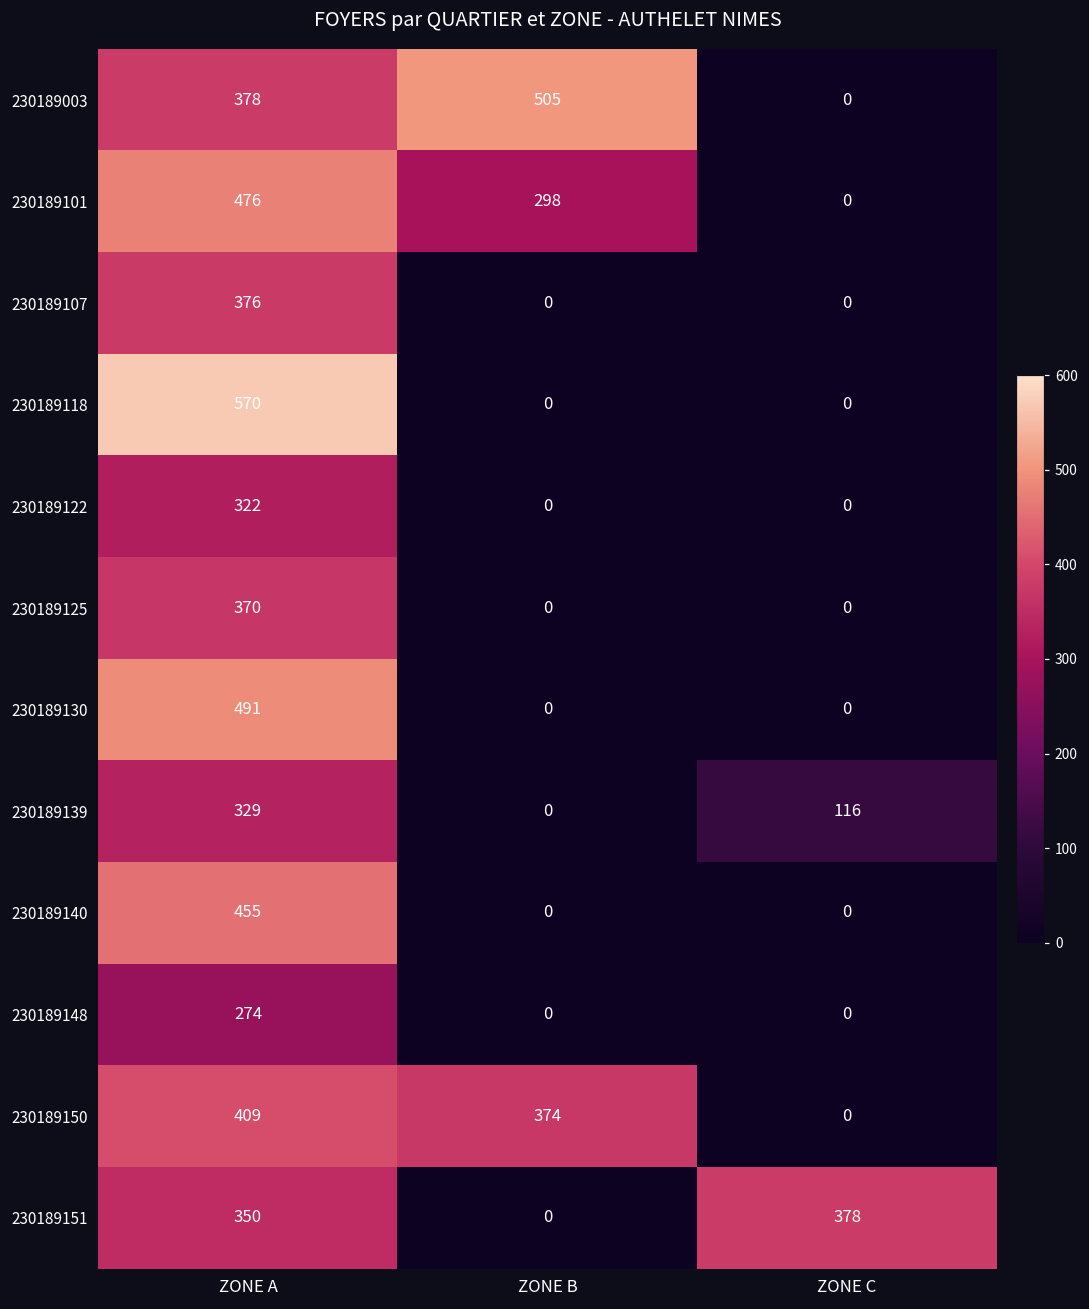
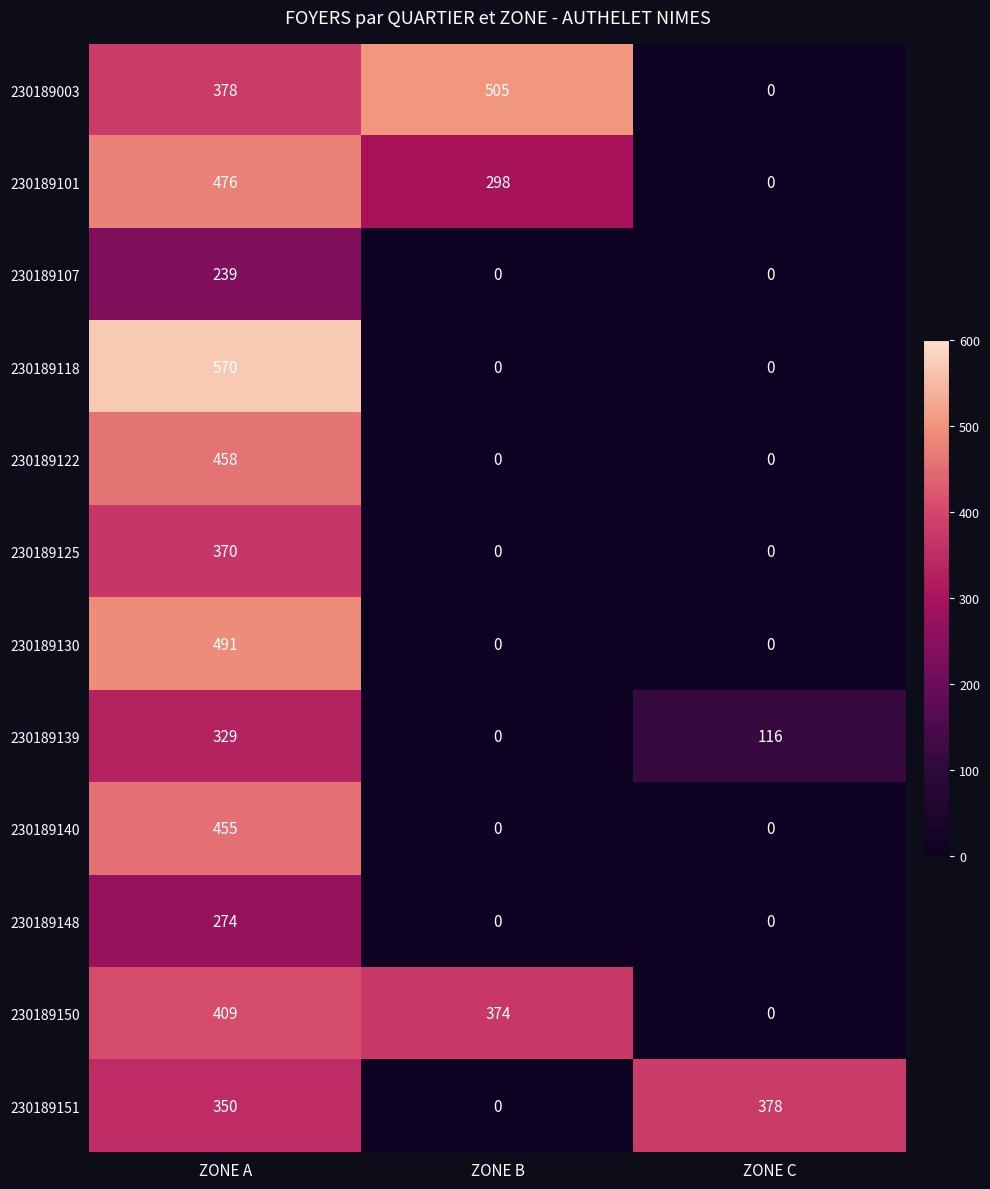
  {
    "230189003": {
      "ZONE A": 378,
      "ZONE B": 505,
      "ZONE C": 0
    },
    "230189101": {
      "ZONE A": 476,
      "ZONE B": 298,
      "ZONE C": 0
    },
    "230189107": {
-     "ZONE A": 376,
+     "ZONE A": 239,
      "ZONE B": 0,
      "ZONE C": 0
    },
    "230189118": {
      "ZONE A": 570,
      "ZONE B": 0,
      "ZONE C": 0
    },
    "230189122": {
-     "ZONE A": 322,
+     "ZONE A": 458,
      "ZONE B": 0,
      "ZONE C": 0
    },
    "230189125": {
      "ZONE A": 370,
      "ZONE B": 0,
      "ZONE C": 0
    },
    "230189130": {
      "ZONE A": 491,
      "ZONE B": 0,
      "ZONE C": 0
    },
    "230189139": {
      "ZONE A": 329,
      "ZONE B": 0,
      "ZONE C": 116
    },
    "230189140": {
      "ZONE A": 455,
      "ZONE B": 0,
      "ZONE C": 0
    },
    "230189148": {
      "ZONE A": 274,
      "ZONE B": 0,
      "ZONE C": 0
    },
    "230189150": {
      "ZONE A": 409,
      "ZONE B": 374,
      "ZONE C": 0
    },
    "230189151": {
      "ZONE A": 350,
      "ZONE B": 0,
      "ZONE C": 378
    }
  }
